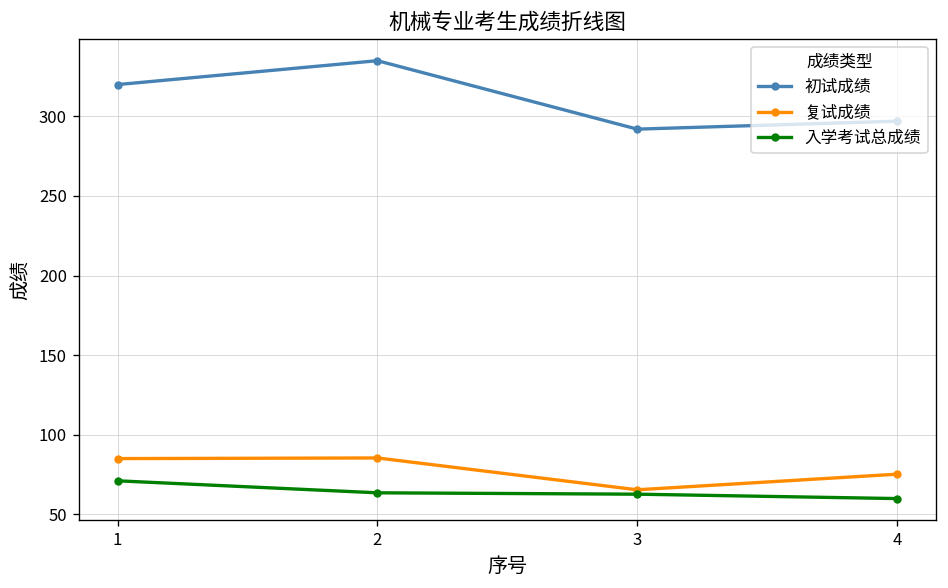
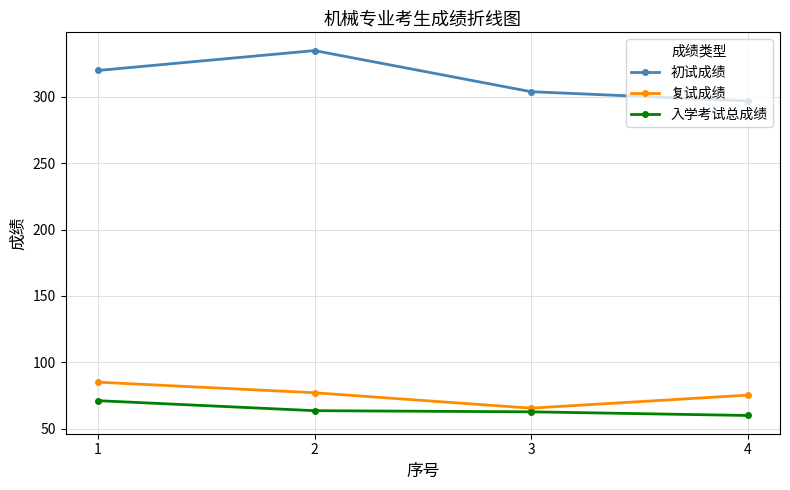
  {
    "初试成绩": {
      "1": 320,
      "2": 335,
-     "3": 292
+     "3": 304
    },
    "复试成绩": {
      "1": 85,
-     "2": 85,
+     "2": 77,
      "3": 65,
      "4": 75
    },
    "入学考试总成绩": {
      "1": 71,
      "2": 64,
      "3": 63,
      "4": 60
    }
  }
